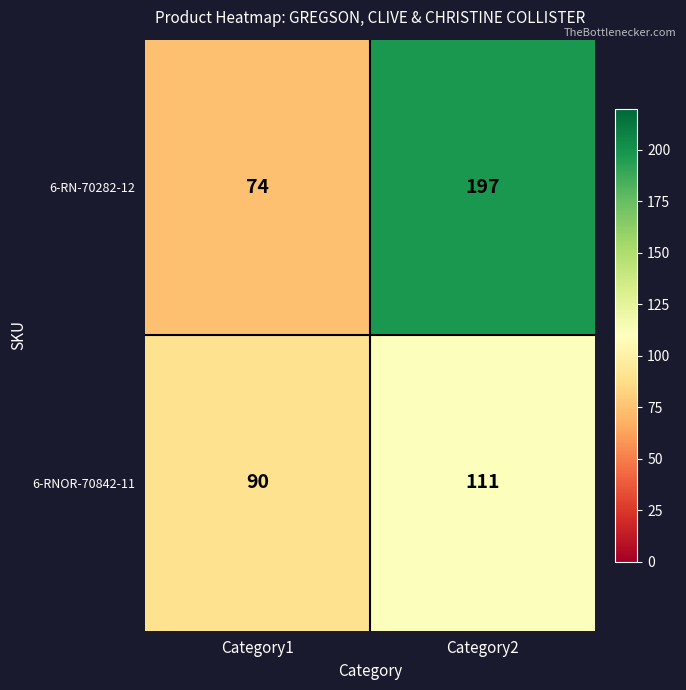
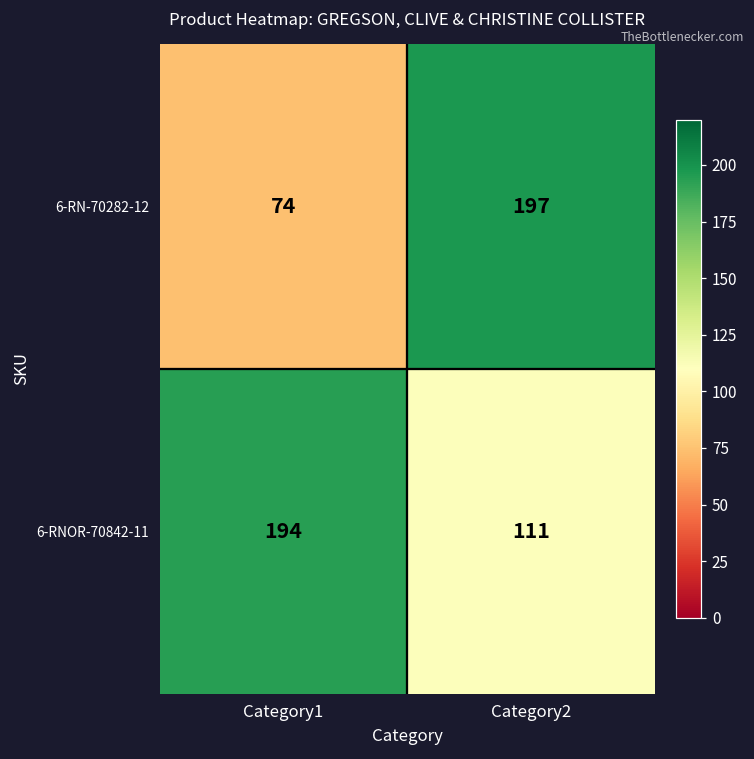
  {
    "6-RN-70282-12": {
      "Category1": 74,
      "Category2": 197
    },
    "6-RNOR-70842-11": {
-     "Category1": 90,
+     "Category1": 194,
      "Category2": 111
    }
  }
